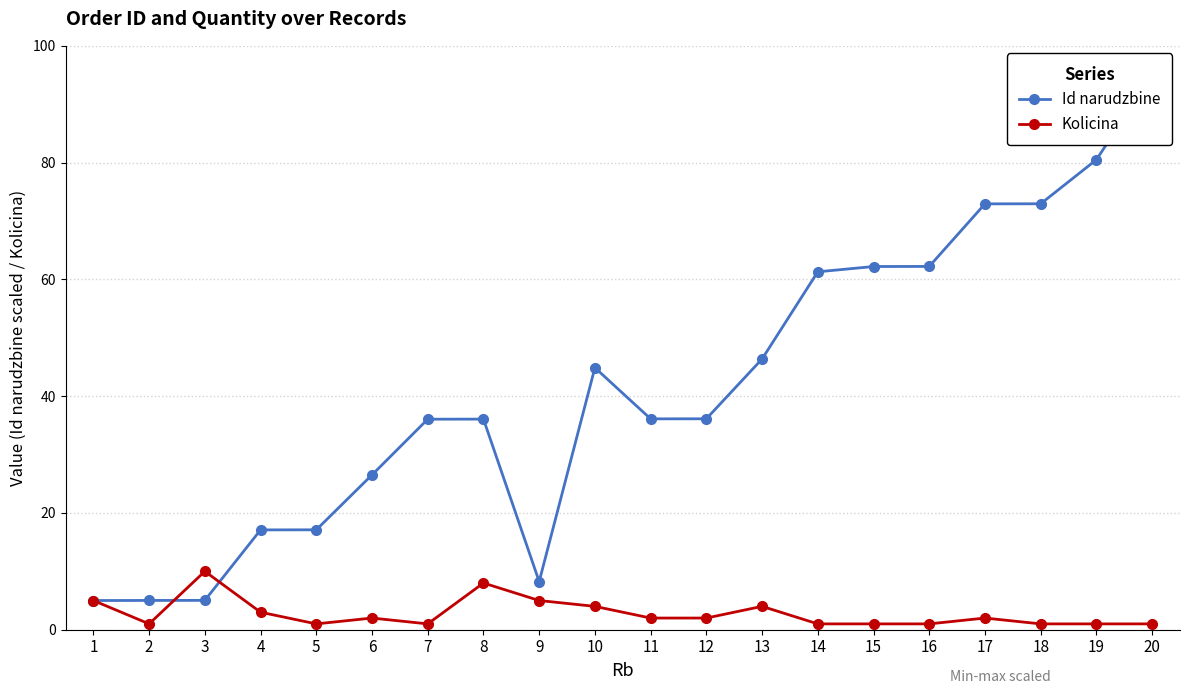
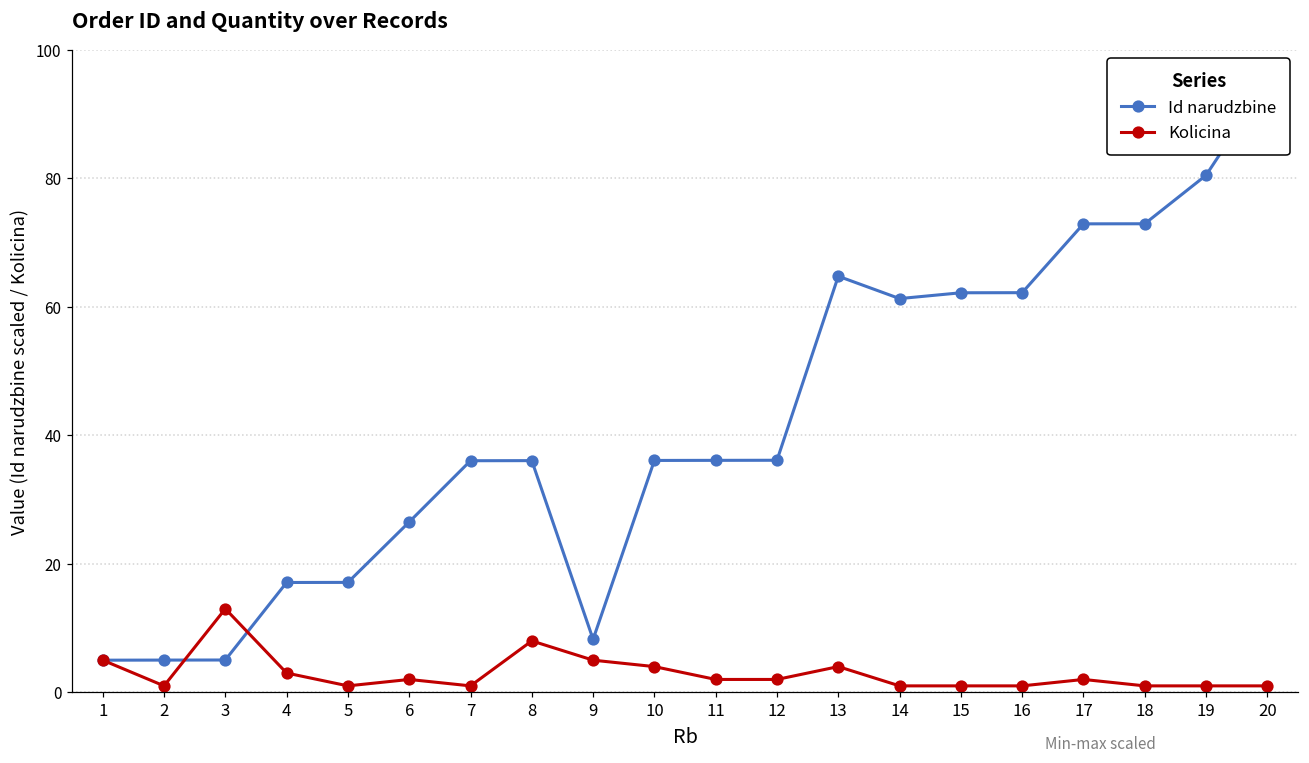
  {
    "Id narudzbine": {
      "2": 5,
      "3": 5,
      "4": 17,
      "5": 17,
      "6": 27,
      "7": 36,
      "8": 36,
      "9": 8,
-     "10": 45,
+     "10": 36,
      "11": 36,
      "12": 36,
-     "13": 46,
+     "13": 65,
      "14": 61,
      "15": 62,
      "16": 62,
      "17": 73,
      "18": 73,
      "19": 81
    },
    "Kolicina": {
      "2": 1,
-     "3": 10,
+     "3": 13,
      "4": 3,
      "5": 1,
      "6": 2,
      "7": 1,
      "8": 8,
      "9": 5,
      "10": 4,
      "11": 2,
      "12": 2,
      "13": 4,
      "14": 1,
      "15": 1,
      "16": 1,
      "17": 2,
      "18": 1,
      "19": 1,
      "20": 1
    }
  }
